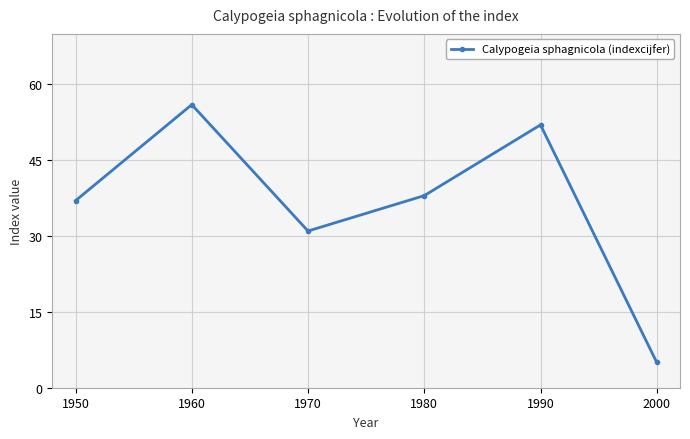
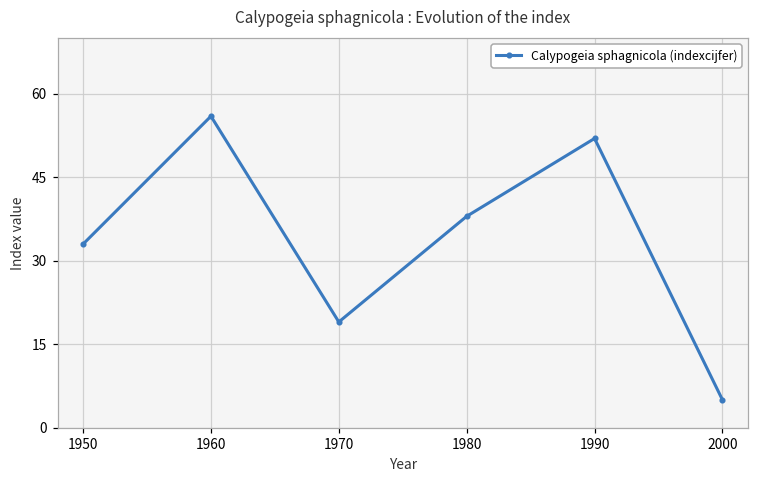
  {
-   "1950": 37,
+   "1950": 33,
    "1960": 56,
-   "1970": 31,
+   "1970": 19,
    "1980": 38,
    "1990": 52,
    "2000": 5
  }
